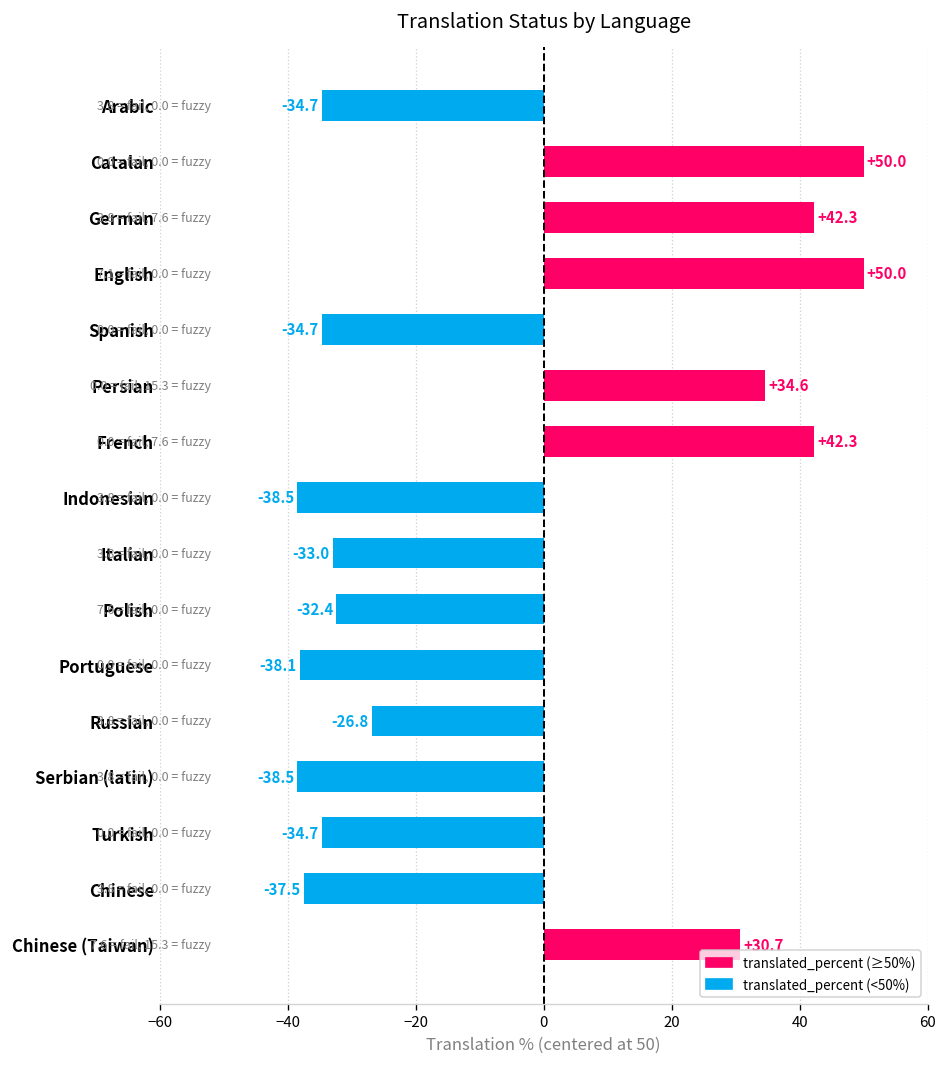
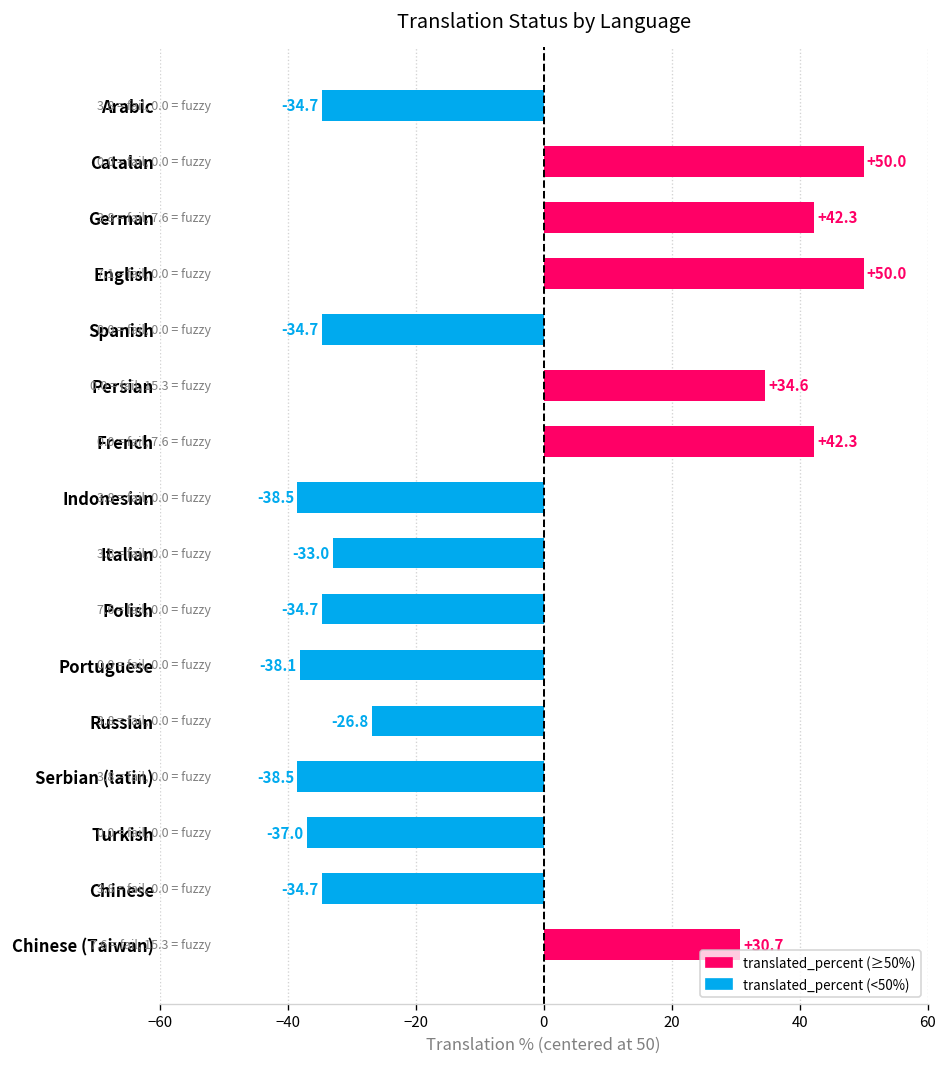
  {
    "Arabic": "-34.7",
    "Catalan": "+50.0",
    "German": "+42.3",
    "English": "+50.0",
    "Spanish": "-34.7",
    "Persian": "+34.6",
    "French": "+42.3",
    "Indonesian": "-38.5",
    "Italian": "-33.0",
-   "Polish": "-32.4",
+   "Polish": "-34.7",
    "Portuguese": "-38.1",
    "Russian": "-26.8",
    "Serbian (latin)": "-38.5",
-   "Turkish": "-34.7",
-   "Chinese": "-37.5",
+   "Turkish": "-37.0",
+   "Chinese": "-34.7",
    "Chinese (Taiwan)": "+30.7"
  }
